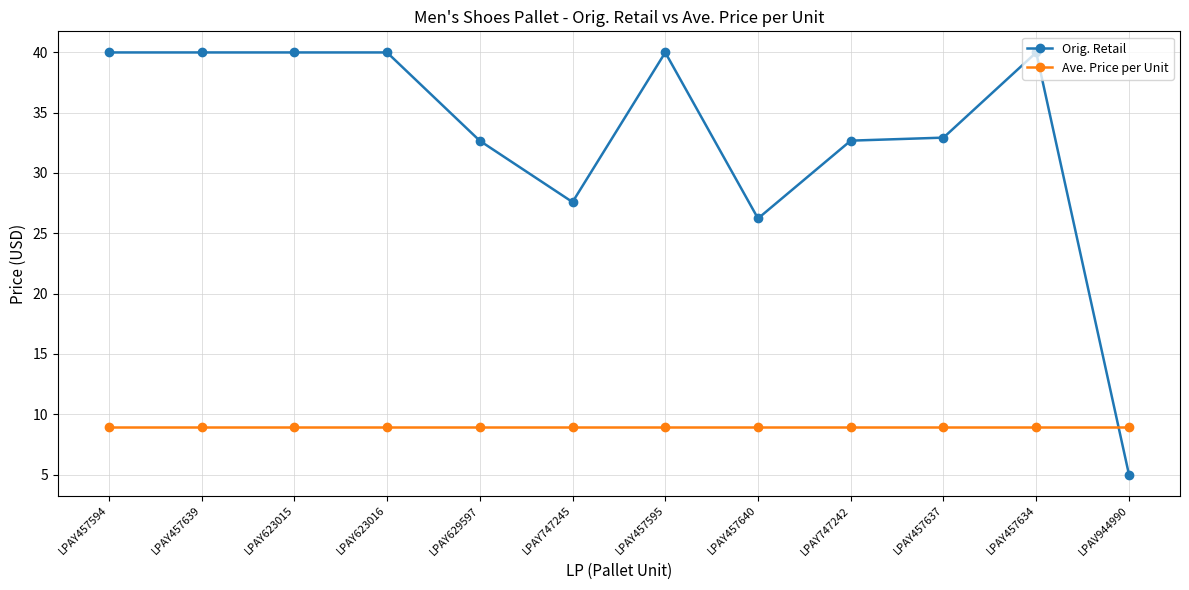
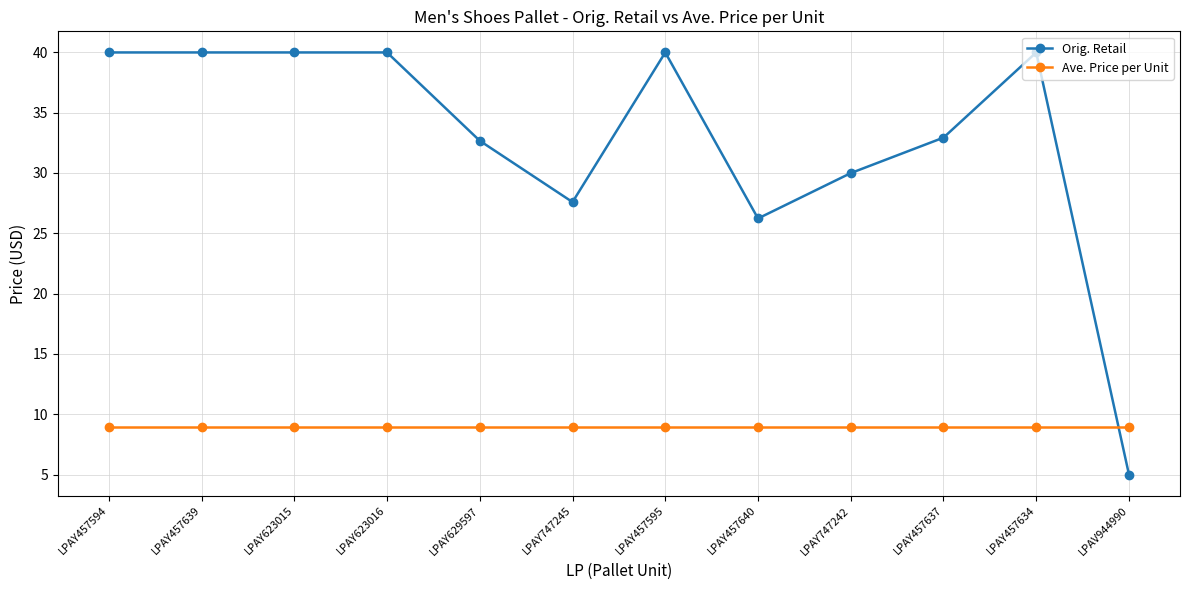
  {
    "Orig. Retail": {
      "LPAY457594": 40.0,
      "LPAY457639": 40.0,
      "LPAY623015": 40.0,
      "LPAY623016": 40.0,
      "LPAY629597": 32.7,
      "LPAY747245": 27.6,
      "LPAY457595": 40.0,
      "LPAY457640": 26.2,
-     "LPAY747242": 32.7,
+     "LPAY747242": 30.0,
      "LPAY457637": 32.9,
      "LPAV944990": 5.0
    },
    "Ave. Price per Unit": {
      "LPAY457594": 8.9,
      "LPAY457639": 8.9,
      "LPAY623015": 8.9,
      "LPAY623016": 8.9,
      "LPAY629597": 8.9,
      "LPAY747245": 8.9,
      "LPAY457595": 8.9,
      "LPAY457640": 8.9,
      "LPAY747242": 8.9,
      "LPAY457637": 8.9,
      "LPAY457634": 8.9,
      "LPAV944990": 8.9
    }
  }
